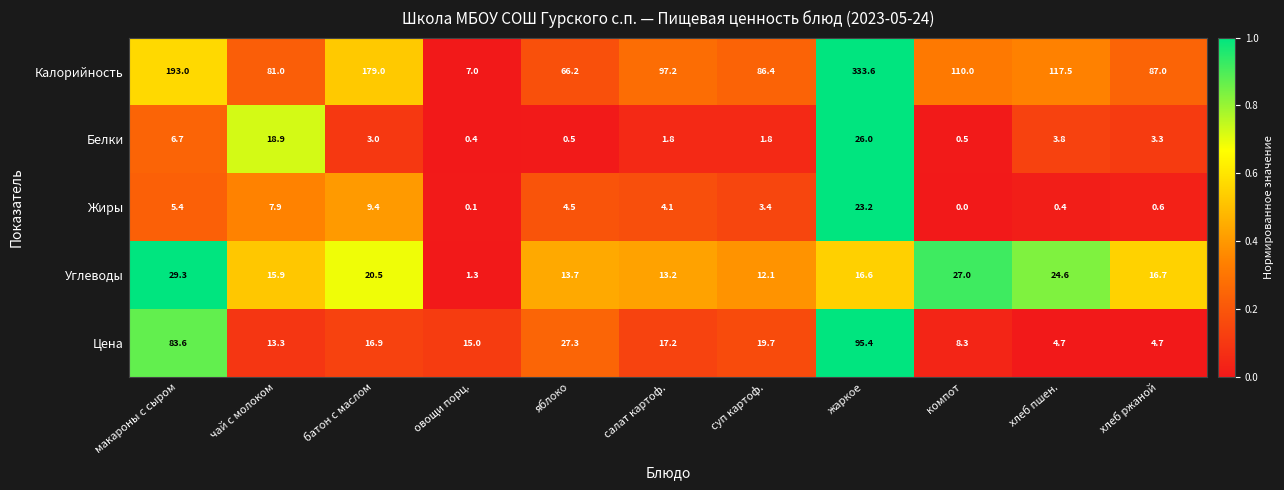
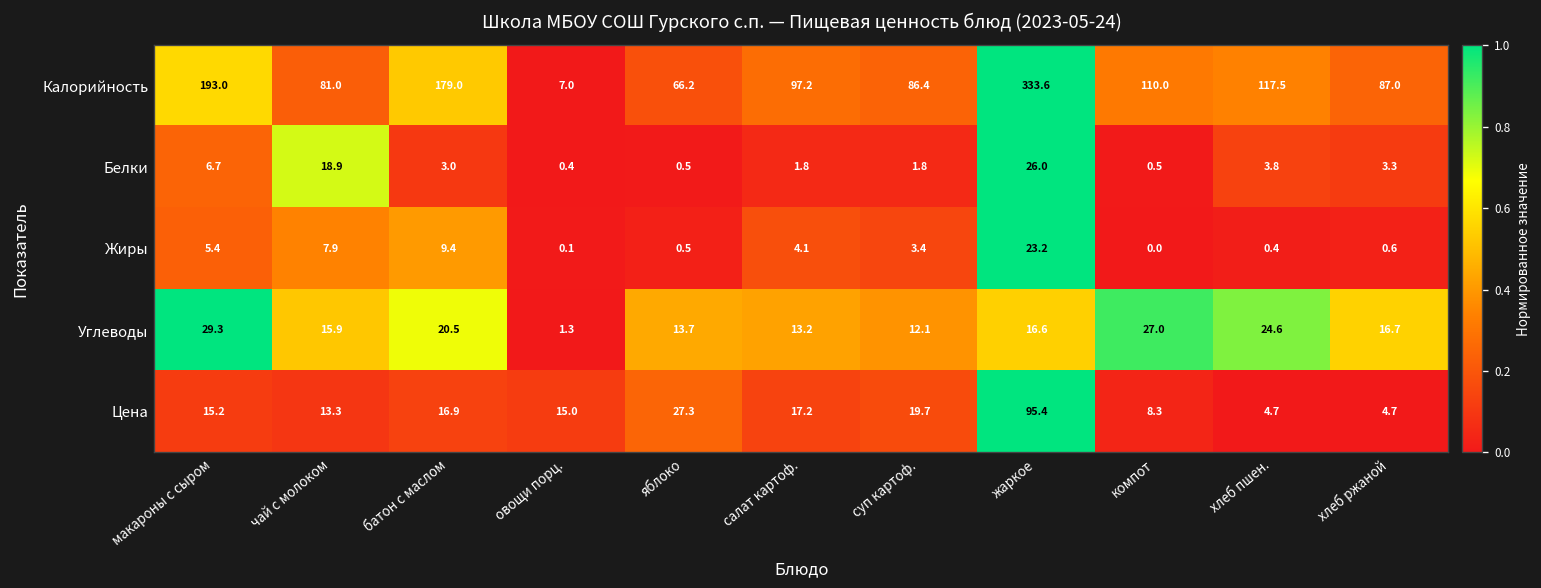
  {
    "Калорийность": {
      "макароны с сыром": 193.0,
      "чай с молоком": 81.0,
      "батон с маслом": 179.0,
      "овощи порц.": 7.0,
      "яблоко": 66.2,
      "салат картоф.": 97.2,
      "суп картоф.": 86.4,
      "жаркое": 333.6,
      "компот": 110.0,
      "хлеб пшен.": 117.5,
      "хлеб ржаной": 87.0
    },
    "Белки": {
      "макароны с сыром": 6.7,
      "чай с молоком": 18.9,
      "батон с маслом": 3.0,
      "овощи порц.": 0.4,
      "яблоко": 0.5,
      "салат картоф.": 1.8,
      "суп картоф.": 1.8,
      "жаркое": 26.0,
      "компот": 0.5,
      "хлеб пшен.": 3.8,
      "хлеб ржаной": 3.3
    },
    "Жиры": {
      "макароны с сыром": 5.4,
      "чай с молоком": 7.9,
      "батон с маслом": 9.4,
      "овощи порц.": 0.1,
-     "яблоко": 4.5,
+     "яблоко": 0.5,
      "салат картоф.": 4.1,
      "суп картоф.": 3.4,
      "жаркое": 23.2,
      "компот": 0.0,
      "хлеб пшен.": 0.4,
      "хлеб ржаной": 0.6
    },
    "Углеводы": {
      "макароны с сыром": 29.3,
      "чай с молоком": 15.9,
      "батон с маслом": 20.5,
      "овощи порц.": 1.3,
      "яблоко": 13.7,
      "салат картоф.": 13.2,
      "суп картоф.": 12.1,
      "жаркое": 16.6,
      "компот": 27.0,
      "хлеб пшен.": 24.6,
      "хлеб ржаной": 16.7
    },
    "Цена": {
-     "макароны с сыром": 83.6,
+     "макароны с сыром": 15.2,
      "чай с молоком": 13.3,
      "батон с маслом": 16.9,
      "овощи порц.": 15.0,
      "яблоко": 27.3,
      "салат картоф.": 17.2,
      "суп картоф.": 19.7,
      "жаркое": 95.4,
      "компот": 8.3,
      "хлеб пшен.": 4.7,
      "хлеб ржаной": 4.7
    }
  }
